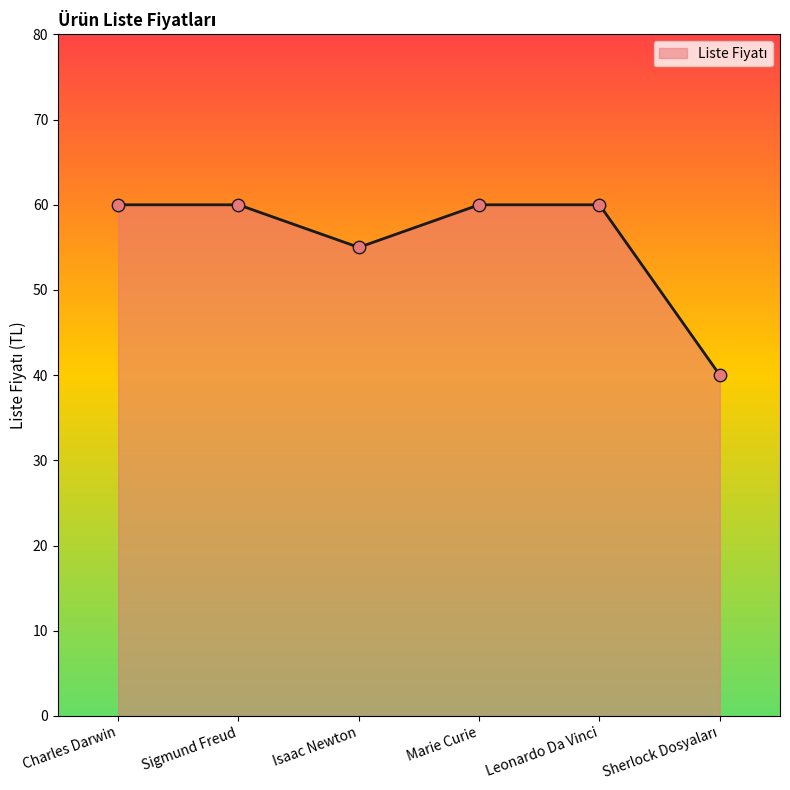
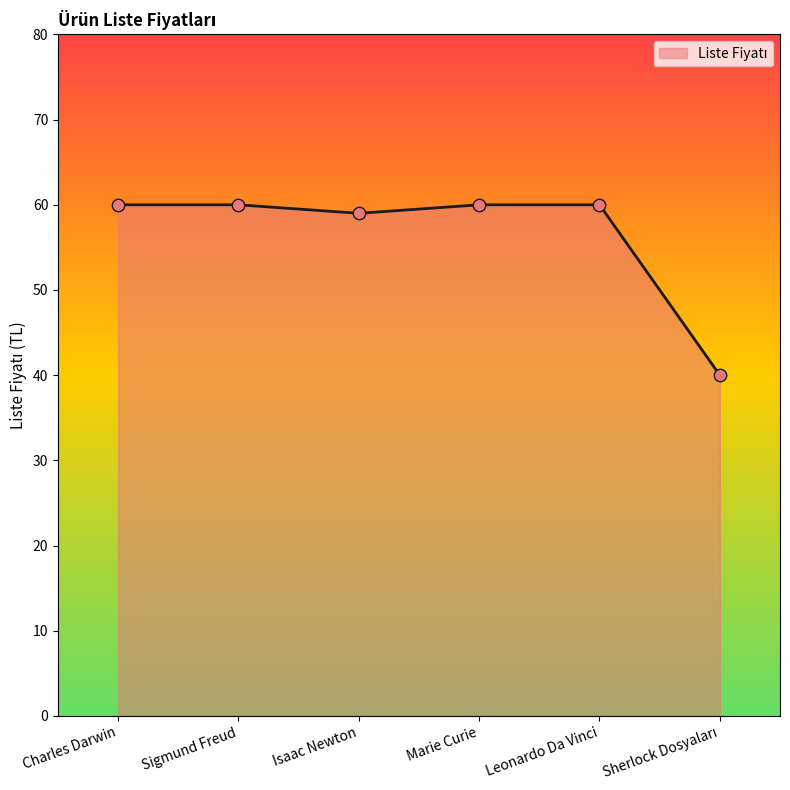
  {
    "Charles Darwin": 60,
    "Sigmund Freud": 60,
-   "Isaac Newton": 55,
+   "Isaac Newton": 59,
    "Marie Curie": 60,
    "Leonardo Da Vinci": 60,
    "Sherlock Dosyaları": 40
  }
